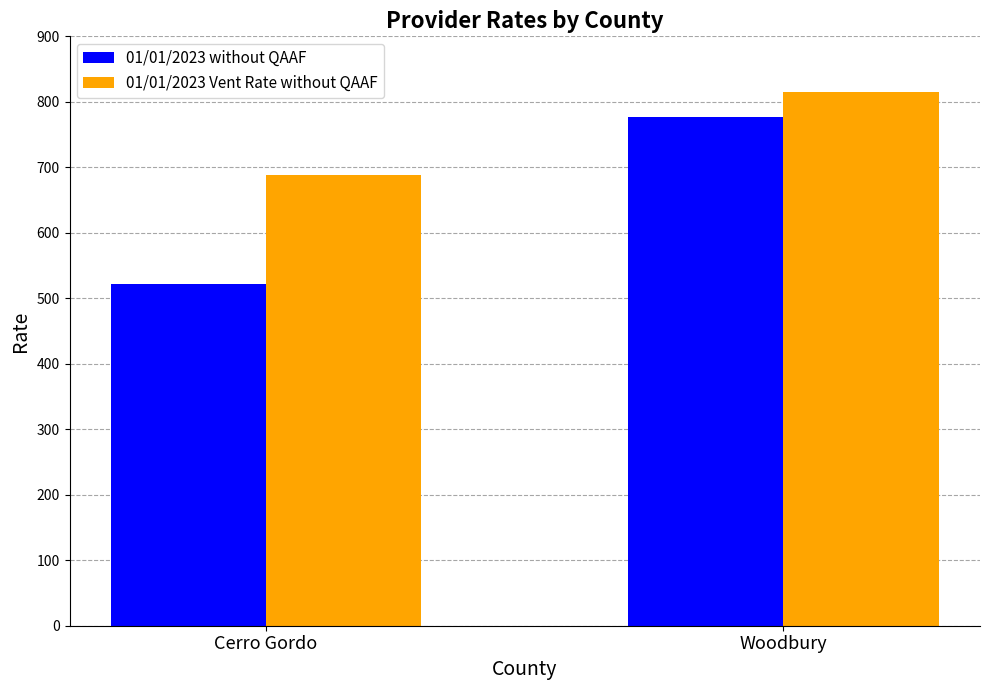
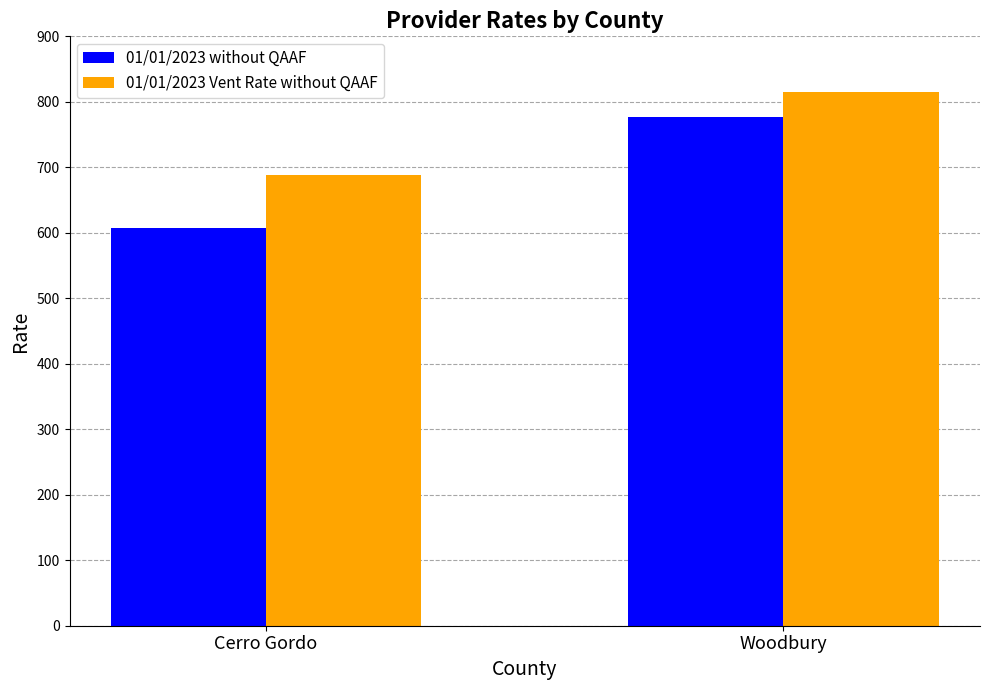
  {
    "01/01/2023 without QAAF": {
-     "Cerro Gordo": 520,
+     "Cerro Gordo": 610,
      "Woodbury": 780
    },
    "01/01/2023 Vent Rate without QAAF": {
      "Cerro Gordo": 690,
      "Woodbury": 820
    }
  }
